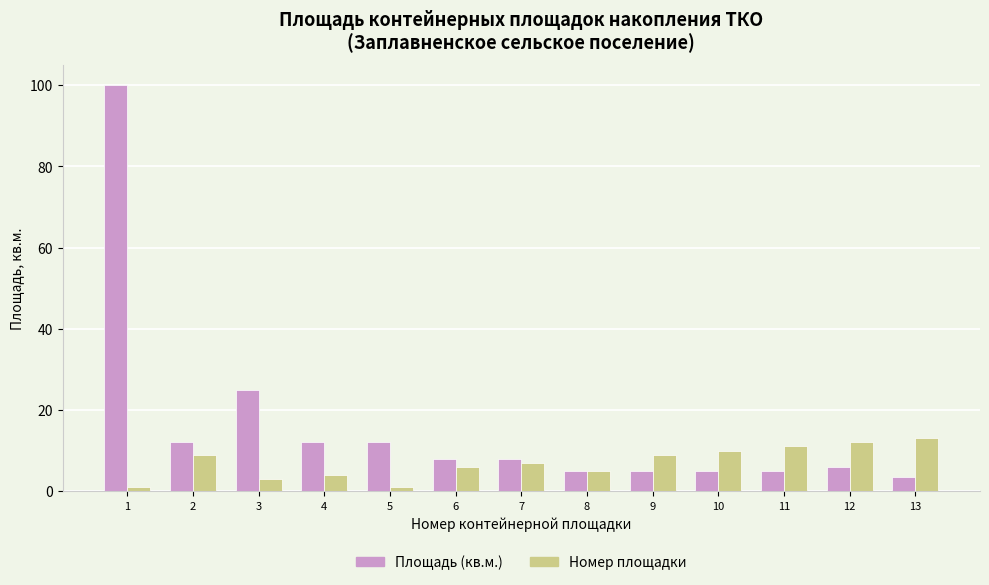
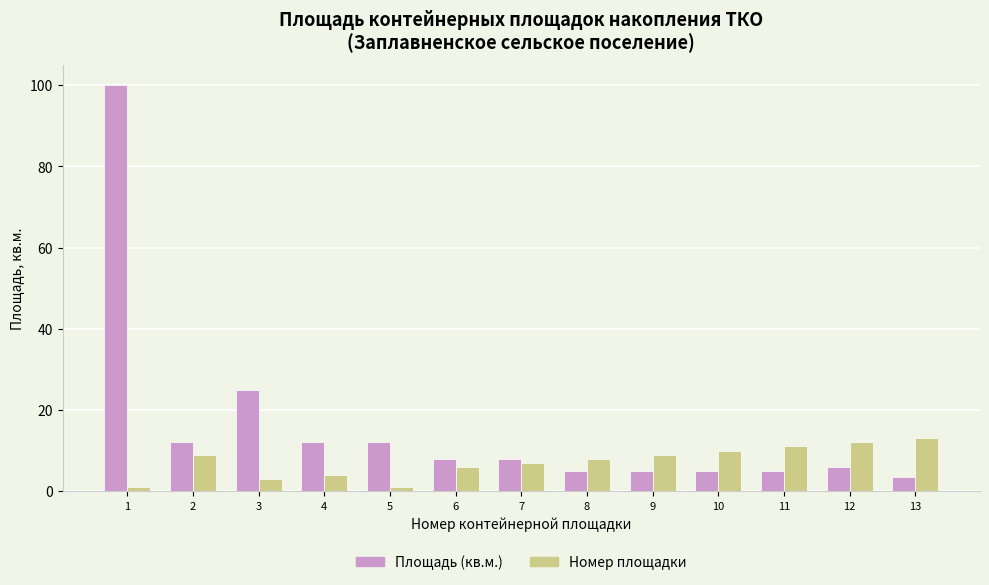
  {
    "Площадь (кв.м.)": {
      "1": 100,
      "2": 12,
      "3": 25,
      "4": 12,
      "5": 12,
      "6": 8,
      "7": 8,
      "8": 5,
      "9": 5,
      "10": 5,
      "11": 5,
      "12": 6,
      "13": 4
    },
    "Номер площадки": {
      "1": 1,
      "2": 9,
      "3": 3,
      "4": 4,
      "5": 1,
      "6": 6,
      "7": 7,
-     "8": 5,
+     "8": 8,
      "9": 9,
      "10": 10,
      "11": 11,
      "12": 12,
      "13": 13
    }
  }
